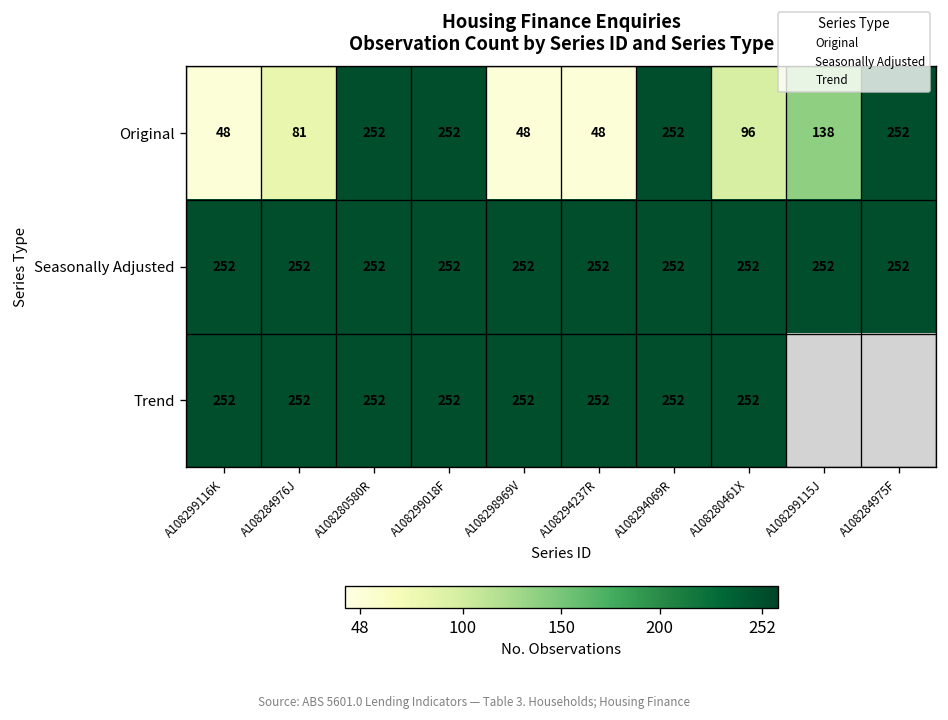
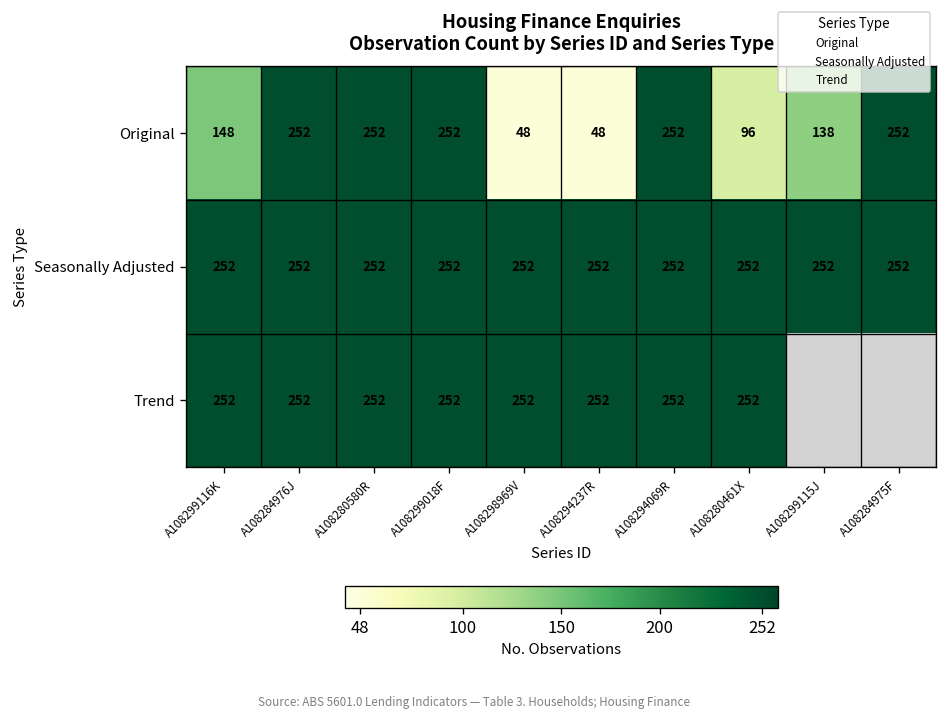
  {
    "Original": {
-     "A108299116K": 48,
-     "A108284976J": 81
+     "A108299116K": 148,
+     "A108284976J": 252
    }
  }
